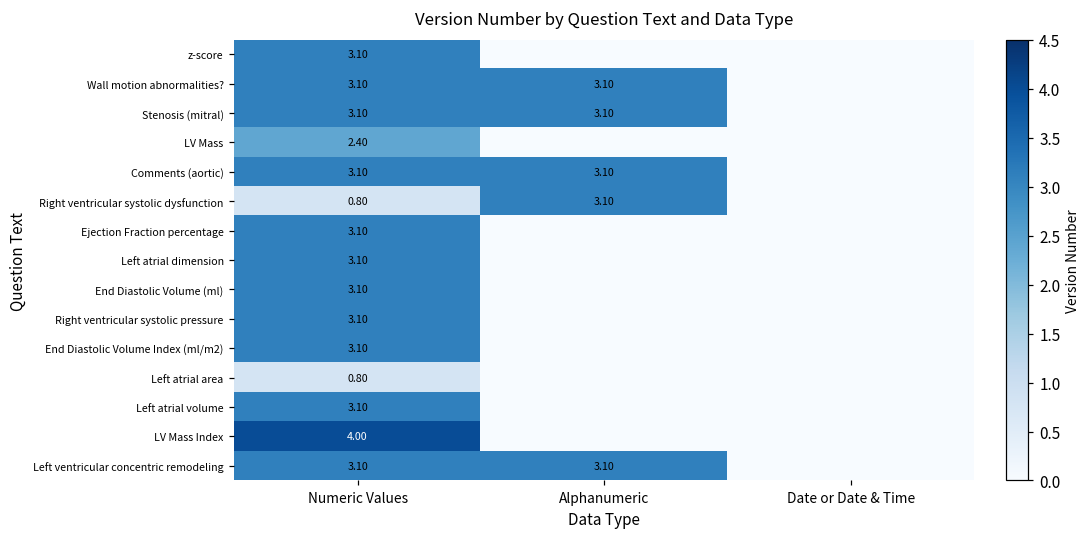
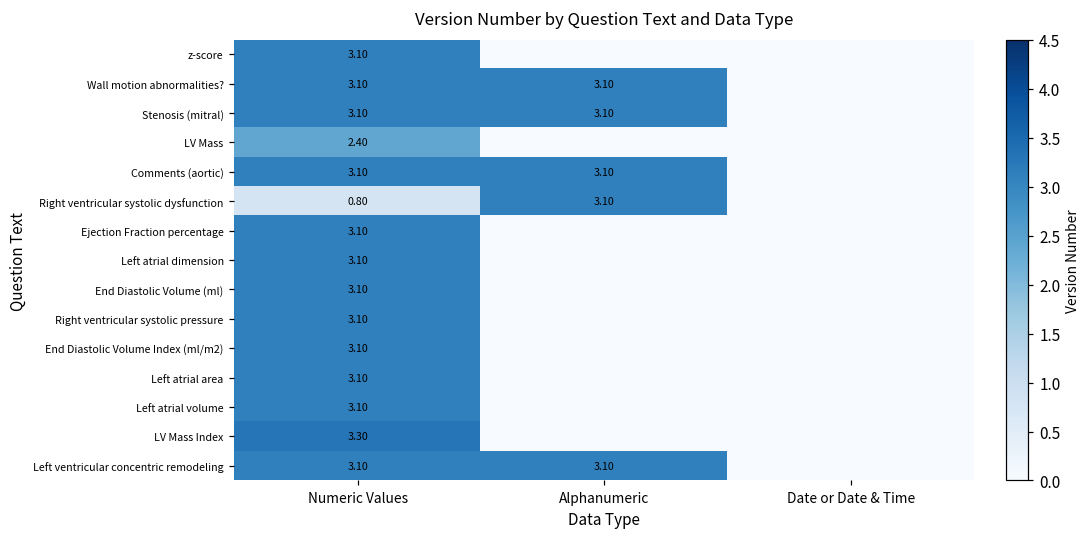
  {
    "z-score": {
      "Numeric Values": 3.10
    },
    "Wall motion abnormalities?": {
      "Numeric Values": 3.10,
      "Alphanumeric": 3.10
    },
    "Stenosis (mitral)": {
      "Numeric Values": 3.10,
      "Alphanumeric": 3.10
    },
    "LV Mass": {
      "Numeric Values": 2.40
    },
    "Comments (aortic)": {
      "Numeric Values": 3.10,
      "Alphanumeric": 3.10
    },
    "Right ventricular systolic dysfunction": {
      "Numeric Values": 0.80,
      "Alphanumeric": 3.10
    },
    "Ejection Fraction percentage": {
      "Numeric Values": 3.10
    },
    "Left atrial dimension": {
      "Numeric Values": 3.10
    },
    "End Diastolic Volume (ml)": {
      "Numeric Values": 3.10
    },
    "Right ventricular systolic pressure": {
      "Numeric Values": 3.10
    },
    "End Diastolic Volume Index (ml/m2)": {
      "Numeric Values": 3.10
    },
    "Left atrial area": {
-     "Numeric Values": 0.80
+     "Numeric Values": 3.10
    },
    "Left atrial volume": {
      "Numeric Values": 3.10
    },
    "LV Mass Index": {
-     "Numeric Values": 4.00
+     "Numeric Values": 3.30
    },
    "Left ventricular concentric remodeling": {
      "Numeric Values": 3.10,
      "Alphanumeric": 3.10
    }
  }
